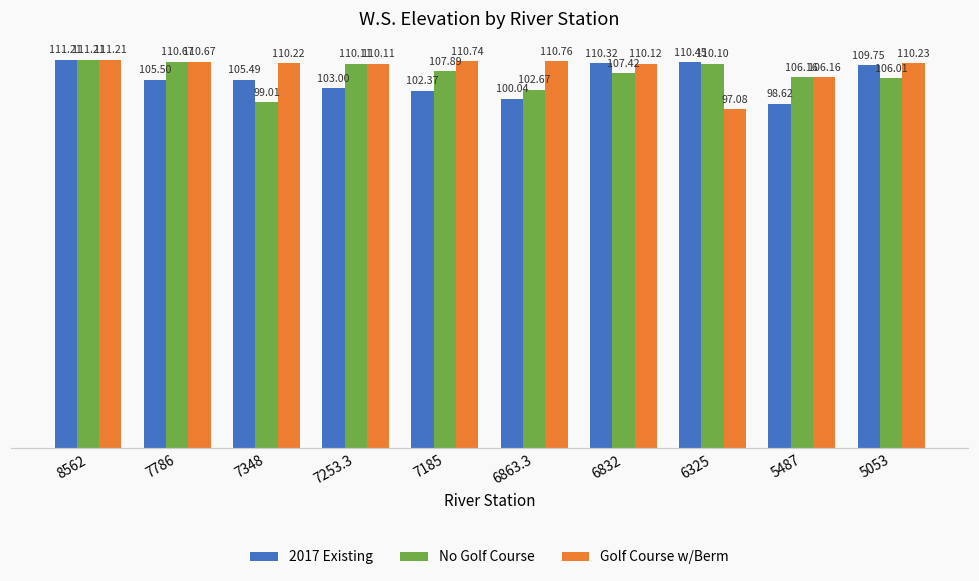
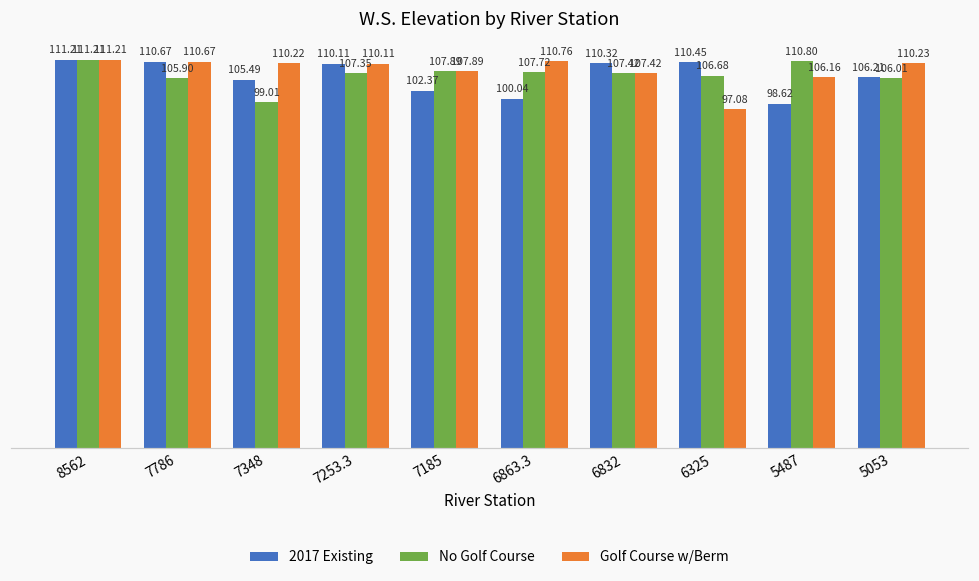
  {
    "2017 Existing": {
-     "7786": 105.50,
+     "7786": 110.67,
      "7348": 105.49,
-     "7253.3": 103.00,
+     "7253.3": 110.11,
      "7185": 102.37,
      "6863.3": 100.04,
      "6832": 110.32,
      "5487": 98.62,
-     "5053": 109.75
+     "5053": 106.21
    },
    "No Golf Course": {
-     "7786": 110.67,
+     "7786": 105.90,
      "7348": 99.01,
-     "7253.3": 110.11,
+     "7253.3": 107.35,
      "7185": 107.89,
-     "6863.3": 102.67,
+     "6863.3": 107.72,
      "6832": 107.42,
-     "6325": 110.10,
-     "5487": 106.16,
+     "6325": 106.68,
+     "5487": 110.80,
      "5053": 106.01
    },
    "Golf Course w/Berm": {
      "7348": 110.22,
-     "7185": 110.74,
+     "7185": 107.89,
      "6863.3": 110.76,
-     "6832": 110.12,
+     "6832": 107.42,
      "6325": 97.08,
      "5053": 110.23
    }
  }
